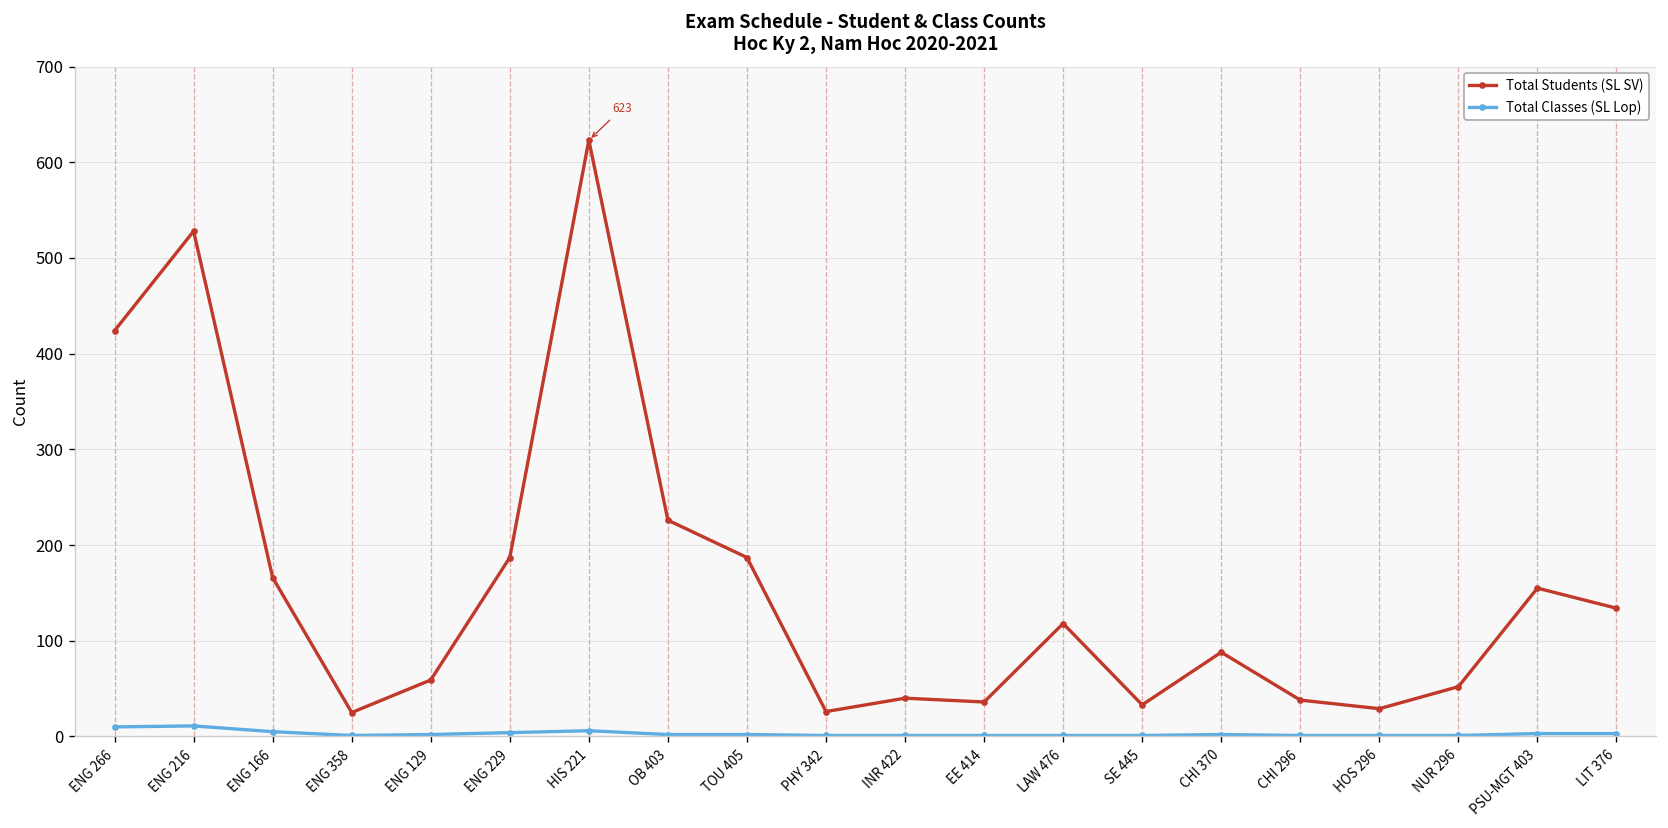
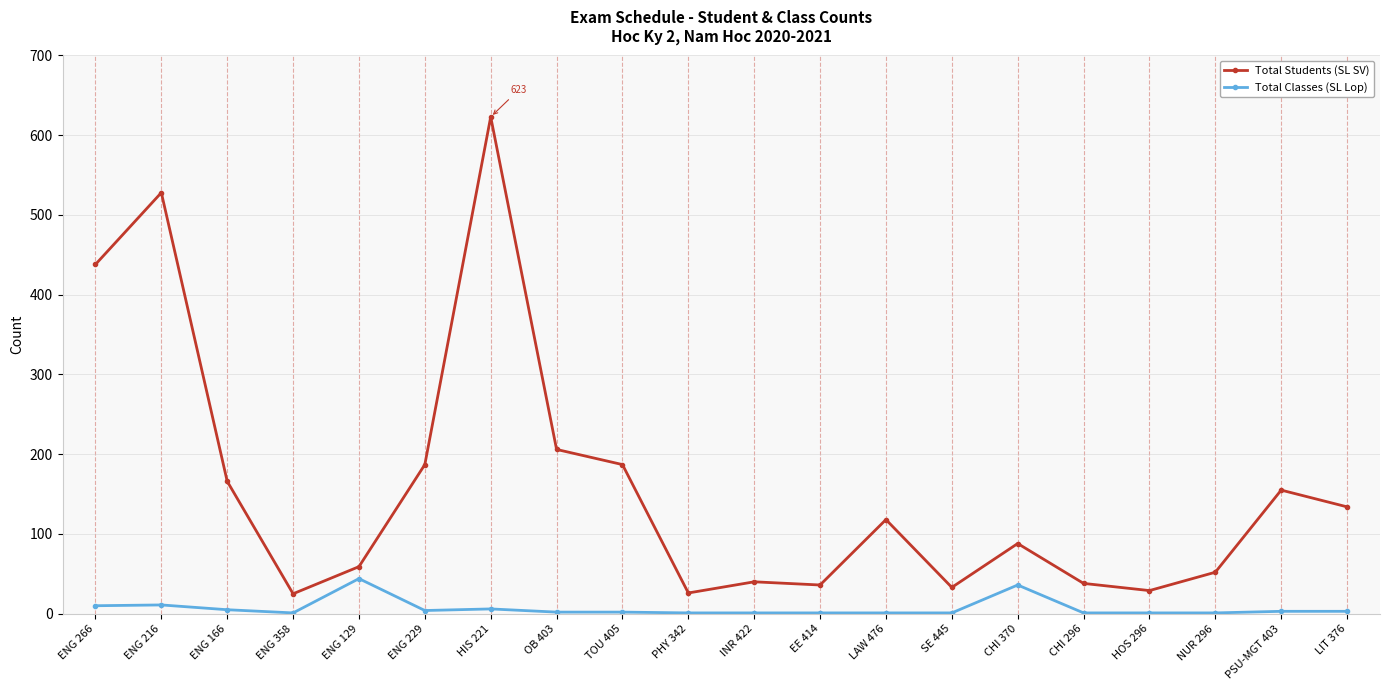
  {
    "Total Students (SL SV)": {
-     "ENG 266": 420,
+     "ENG 266": 440,
      "ENG 216": 530,
      "ENG 166": 170,
      "ENG 358": 30,
      "ENG 129": 60,
      "ENG 229": 190,
-     "OB 403": 230,
+     "OB 403": 210,
      "TOU 405": 190,
      "PHY 342": 30,
      "INR 422": 40,
      "EE 414": 40,
      "LAW 476": 120,
      "SE 445": 30,
      "CHI 370": 90,
      "CHI 296": 40,
      "HOS 296": 30,
      "NUR 296": 50,
      "PSU-MGT 403": 160,
      "LIT 376": 130
    },
    "Total Classes (SL Lop)": {
      "ENG 266": 10,
      "ENG 216": 10,
      "ENG 166": 10,
      "ENG 358": 0,
-     "ENG 129": 0,
+     "ENG 129": 40,
      "ENG 229": 0,
      "HIS 221": 10,
      "OB 403": 0,
      "TOU 405": 0,
      "PHY 342": 0,
      "INR 422": 0,
      "EE 414": 0,
      "LAW 476": 0,
      "SE 445": 0,
-     "CHI 370": 0,
+     "CHI 370": 40,
      "CHI 296": 0,
      "HOS 296": 0,
      "NUR 296": 0,
      "PSU-MGT 403": 0,
      "LIT 376": 0
    }
  }
